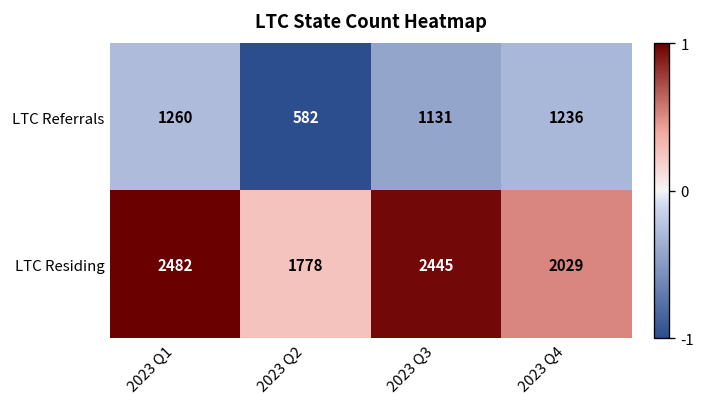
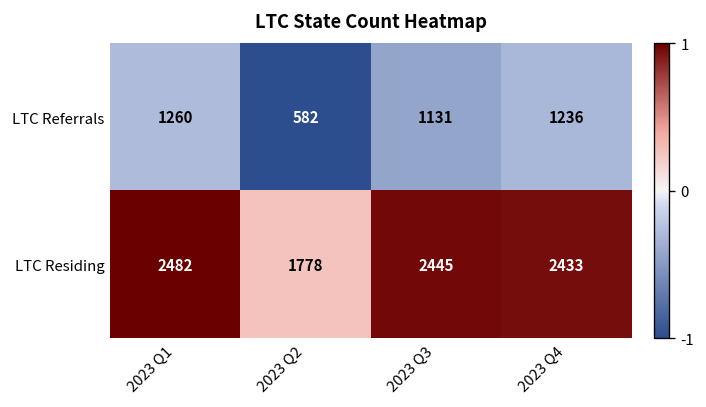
  {
    "LTC Referrals": {
      "2023 Q1": 1260,
      "2023 Q2": 582,
      "2023 Q3": 1131,
      "2023 Q4": 1236
    },
    "LTC Residing": {
      "2023 Q1": 2482,
      "2023 Q2": 1778,
      "2023 Q3": 2445,
-     "2023 Q4": 2029
+     "2023 Q4": 2433
    }
  }
